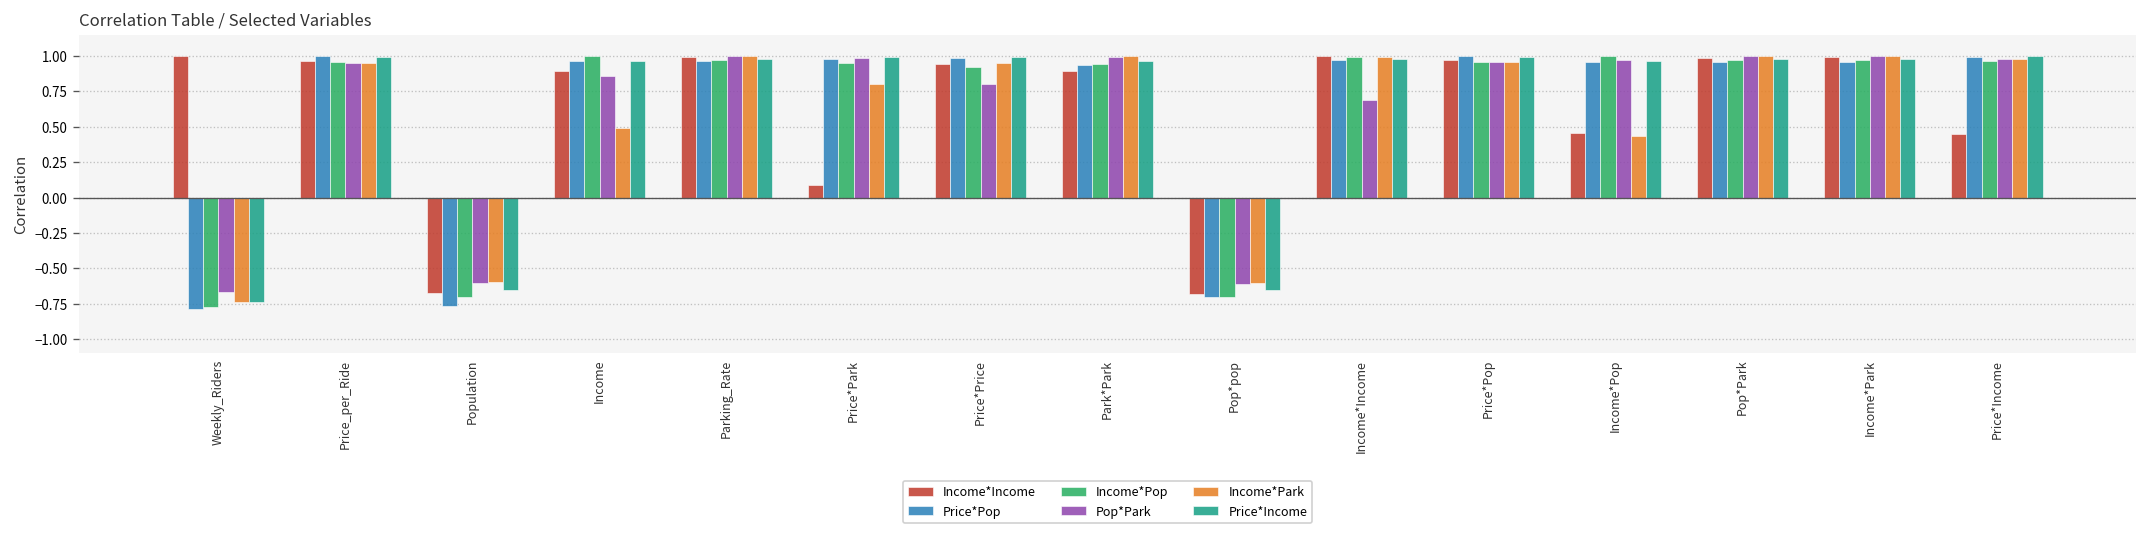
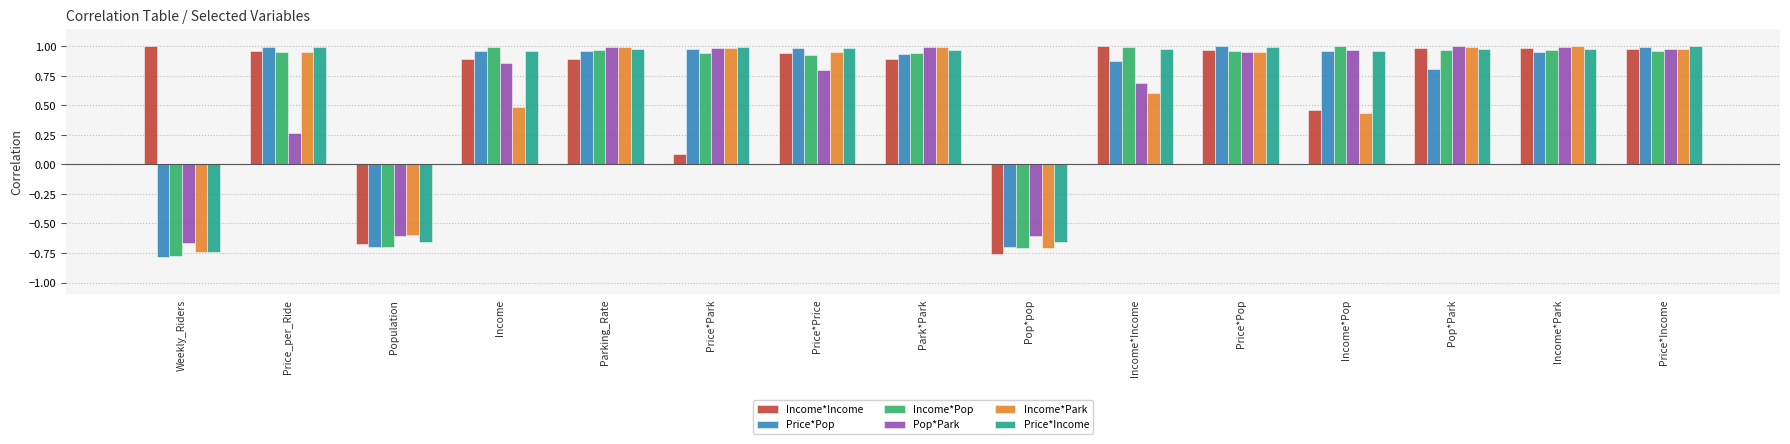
  {
    "Income*Income": {
      "Weekly_Riders": 1.00,
      "Price_per_Ride": 0.96,
      "Population": -0.68,
      "Income": 0.90,
-     "Parking_Rate": 0.99,
+     "Parking_Rate": 0.89,
      "Price*Park": 0.09,
      "Price*Price": 0.95,
      "Park*Park": 0.89,
-     "Pop*pop": -0.68,
+     "Pop*pop": -0.76,
      "Income*Income": 1.00,
      "Price*Pop": 0.97,
      "Income*Pop": 0.46,
      "Pop*Park": 0.99,
      "Income*Park": 0.99,
-     "Price*Income": 0.45
+     "Price*Income": 0.98
    },
    "Price*Pop": {
      "Weekly_Riders": -0.78,
      "Price_per_Ride": 1.00,
-     "Population": -0.77,
+     "Population": -0.70,
      "Income": 0.96,
      "Parking_Rate": 0.96,
      "Price*Park": 0.98,
      "Price*Price": 0.99,
      "Park*Park": 0.94,
      "Pop*pop": -0.70,
-     "Income*Income": 0.97,
+     "Income*Income": 0.88,
      "Price*Pop": 1.00,
      "Income*Pop": 0.96,
-     "Pop*Park": 0.96,
+     "Pop*Park": 0.81,
      "Income*Park": 0.96,
      "Price*Income": 0.99
    },
    "Pop*Park": {
      "Weekly_Riders": -0.67,
-     "Price_per_Ride": 0.95,
+     "Price_per_Ride": 0.26,
      "Population": -0.60,
      "Income": 0.86,
      "Parking_Rate": 1.00,
      "Price*Park": 0.99,
      "Price*Price": 0.80,
      "Park*Park": 0.99,
      "Pop*pop": -0.61,
      "Income*Income": 0.69,
      "Price*Pop": 0.96,
      "Income*Pop": 0.97,
      "Pop*Park": 1.00,
      "Income*Park": 1.00,
      "Price*Income": 0.98
    },
    "Income*Park": {
      "Weekly_Riders": -0.74,
      "Price_per_Ride": 0.95,
      "Population": -0.60,
      "Income": 0.49,
      "Parking_Rate": 1.00,
-     "Price*Park": 0.80,
+     "Price*Park": 0.99,
      "Price*Price": 0.95,
      "Park*Park": 1.00,
-     "Pop*pop": -0.60,
-     "Income*Income": 0.99,
+     "Pop*pop": -0.70,
+     "Income*Income": 0.60,
      "Price*Pop": 0.96,
      "Income*Pop": 0.44,
      "Pop*Park": 1.00,
      "Income*Park": 1.00,
      "Price*Income": 0.98
    }
  }
